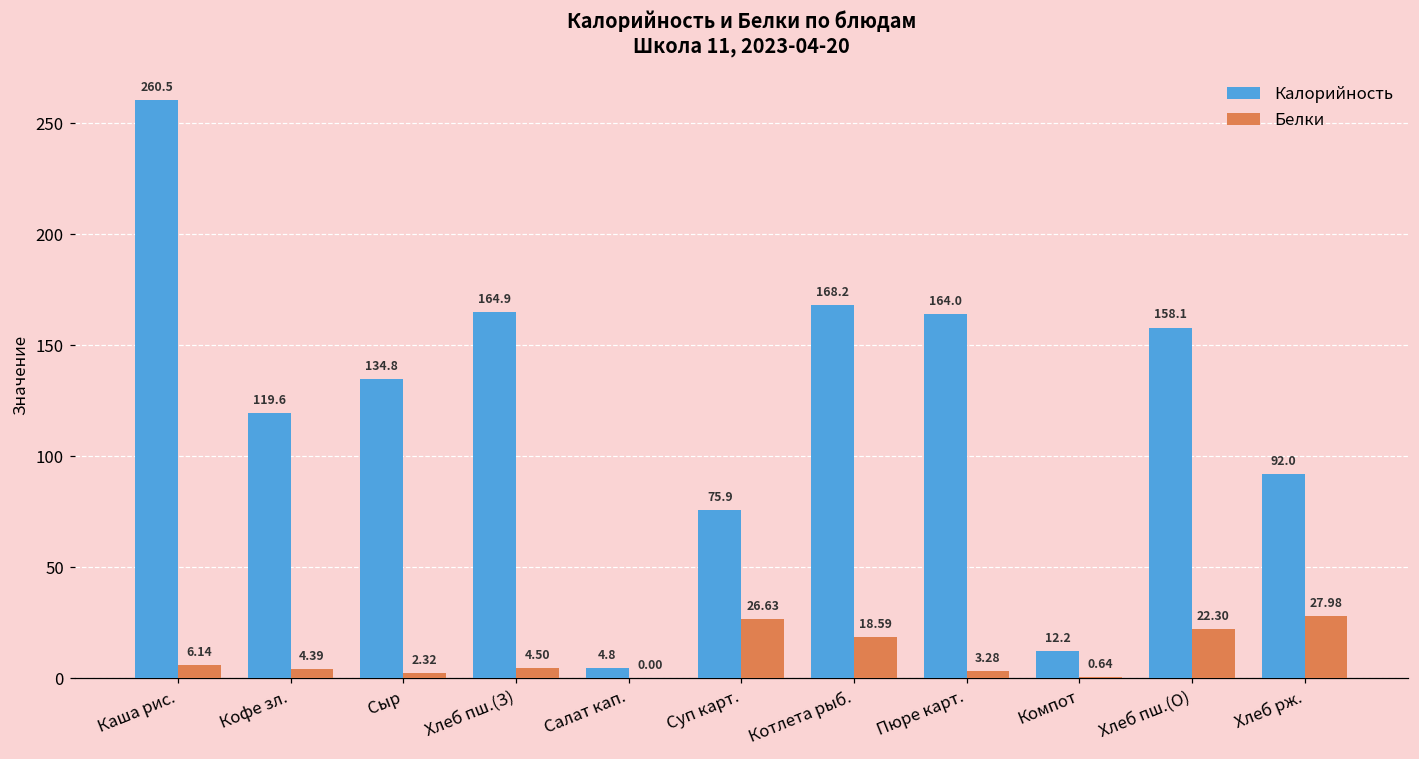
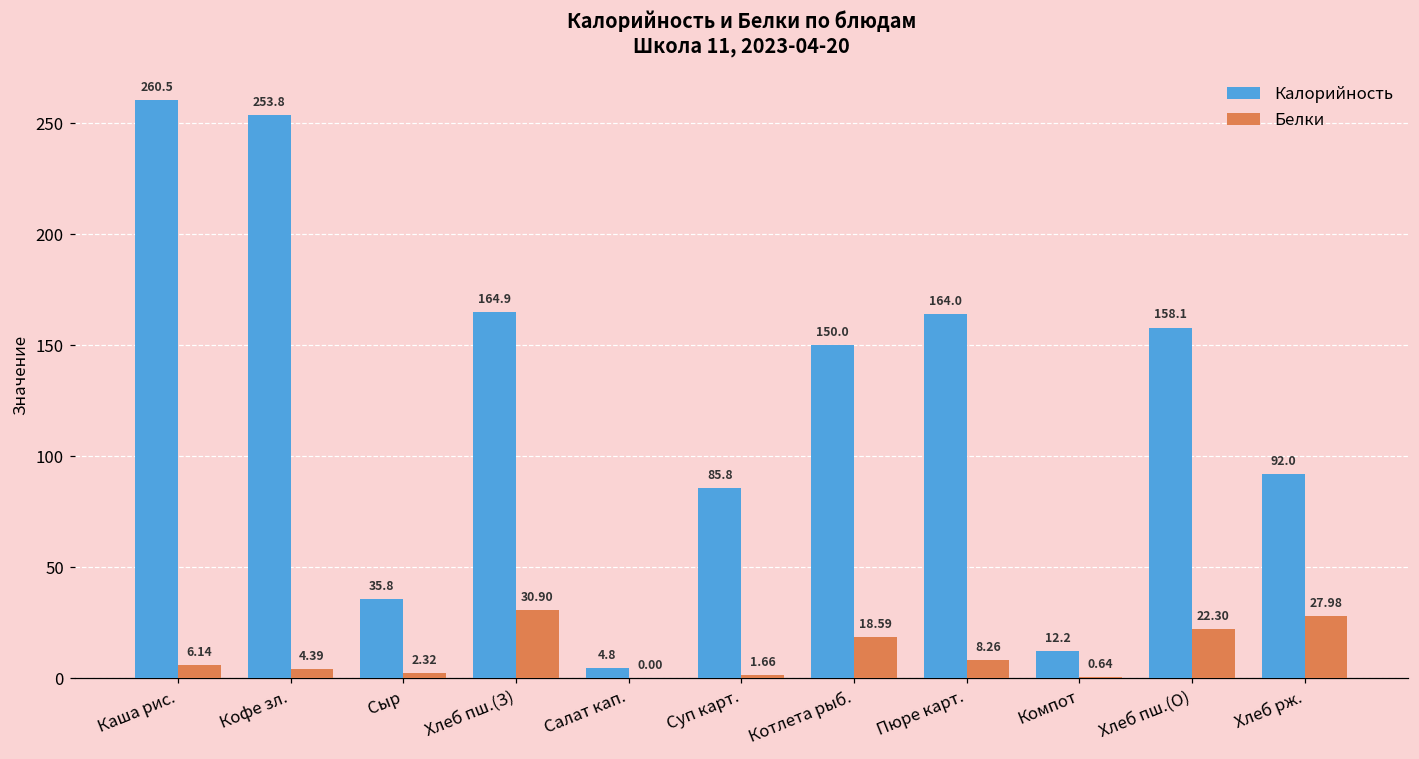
  {
    "Калорийность": {
      "Каша риc.": 260.5,
-     "Кофе зл.": 119.6,
-     "Сыр": 134.8,
+     "Кофе зл.": 253.8,
+     "Сыр": 35.8,
      "Хлеб пш.(З)": 164.9,
      "Салат кап.": 4.8,
-     "Суп карт.": 75.9,
-     "Котлета рыб.": 168.2,
+     "Суп карт.": 85.8,
+     "Котлета рыб.": 150.0,
      "Пюре карт.": 164.0,
      "Компот": 12.2,
      "Хлеб пш.(О)": 158.1,
      "Хлеб рж.": 92.0
    },
    "Белки": {
      "Каша риc.": 6.14,
      "Кофе зл.": 4.39,
      "Сыр": 2.32,
-     "Хлеб пш.(З)": 4.50,
+     "Хлеб пш.(З)": 30.90,
      "Салат кап.": 0.00,
-     "Суп карт.": 26.63,
+     "Суп карт.": 1.66,
      "Котлета рыб.": 18.59,
-     "Пюре карт.": 3.28,
+     "Пюре карт.": 8.26,
      "Компот": 0.64,
      "Хлеб пш.(О)": 22.30,
      "Хлеб рж.": 27.98
    }
  }
